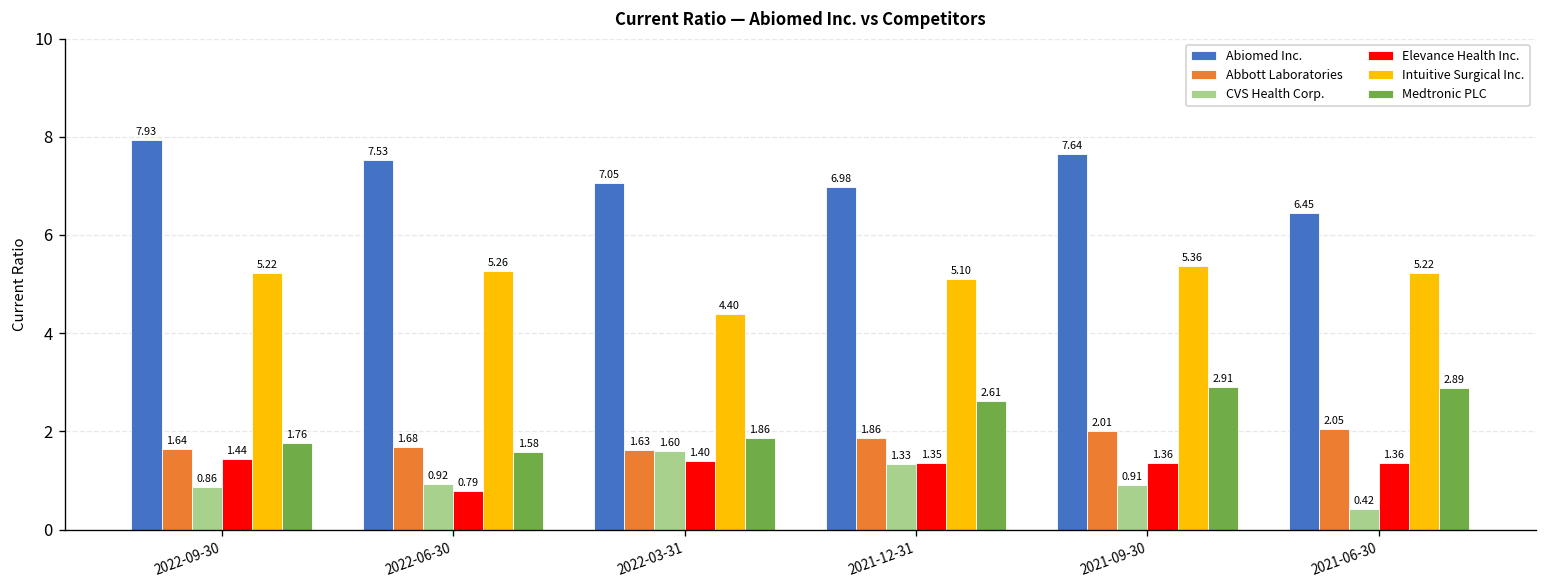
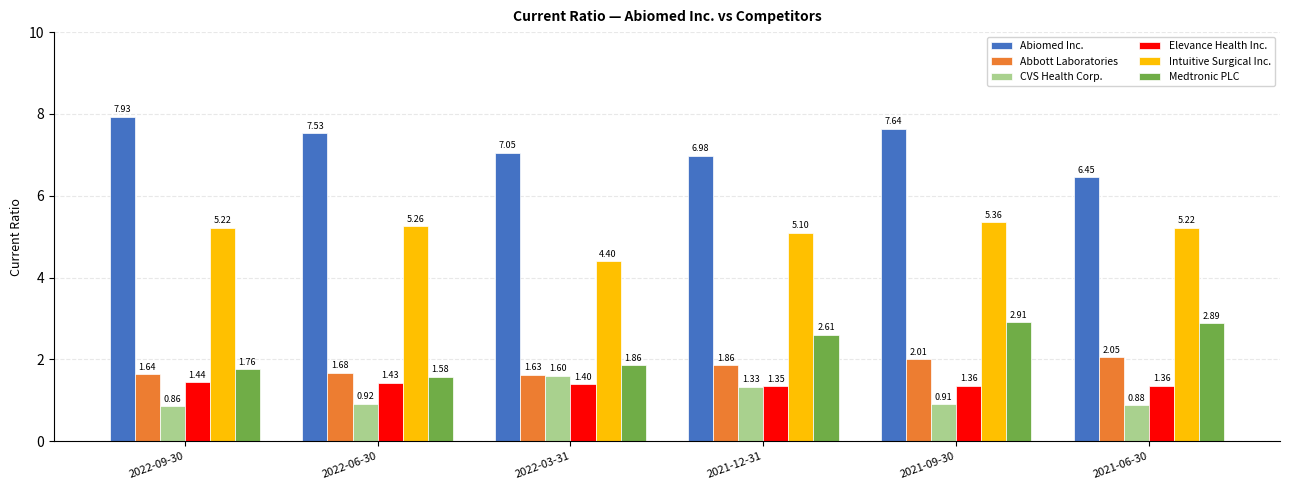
  {
    "Abiomed Inc.": {
      "2022-09-30": 7.93,
      "2022-06-30": 7.53,
      "2022-03-31": 7.05,
      "2021-12-31": 6.98,
      "2021-09-30": 7.64,
      "2021-06-30": 6.45
    },
    "Abbott Laboratories": {
      "2022-09-30": 1.64,
      "2022-06-30": 1.68,
      "2022-03-31": 1.63,
      "2021-12-31": 1.86,
      "2021-09-30": 2.01,
      "2021-06-30": 2.05
    },
    "CVS Health Corp.": {
      "2022-09-30": 0.86,
      "2022-06-30": 0.92,
      "2022-03-31": 1.60,
      "2021-12-31": 1.33,
      "2021-09-30": 0.91,
-     "2021-06-30": 0.42
+     "2021-06-30": 0.88
    },
    "Elevance Health Inc.": {
      "2022-09-30": 1.44,
-     "2022-06-30": 0.79,
+     "2022-06-30": 1.43,
      "2022-03-31": 1.40,
      "2021-12-31": 1.35,
      "2021-09-30": 1.36,
      "2021-06-30": 1.36
    },
    "Intuitive Surgical Inc.": {
      "2022-09-30": 5.22,
      "2022-06-30": 5.26,
      "2022-03-31": 4.40,
      "2021-12-31": 5.10,
      "2021-09-30": 5.36,
      "2021-06-30": 5.22
    },
    "Medtronic PLC": {
      "2022-09-30": 1.76,
      "2022-06-30": 1.58,
      "2022-03-31": 1.86,
      "2021-12-31": 2.61,
      "2021-09-30": 2.91,
      "2021-06-30": 2.89
    }
  }
